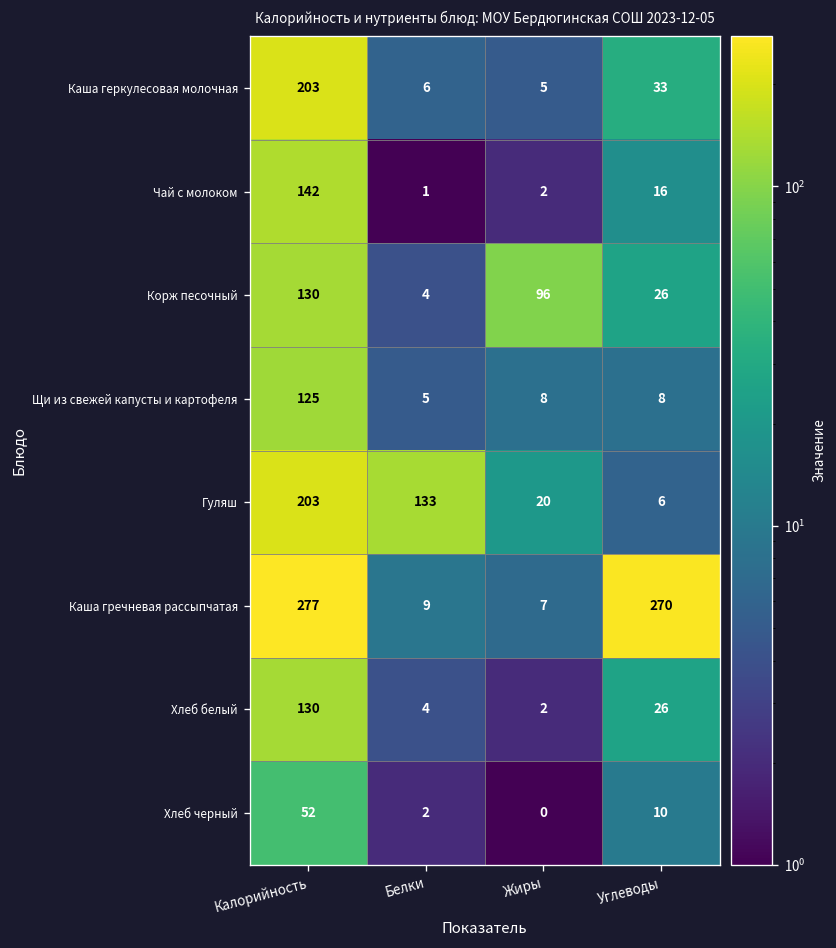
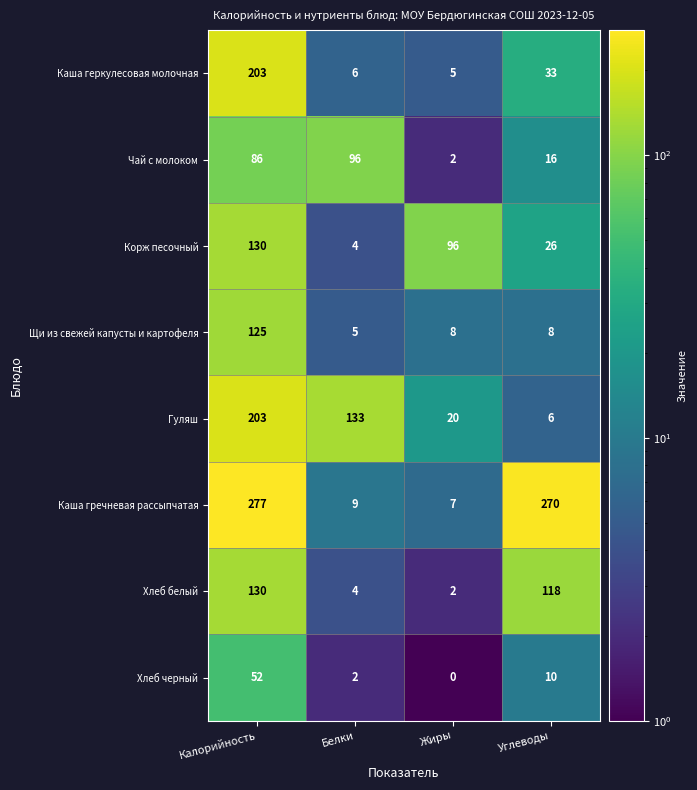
  {
    "Каша геркулесовая молочная": {
      "Калорийность": 203,
      "Белки": 6,
      "Жиры": 5,
      "Углеводы": 33
    },
    "Чай с молоком": {
-     "Калорийность": 142,
-     "Белки": 1,
+     "Калорийность": 86,
+     "Белки": 96,
      "Жиры": 2,
      "Углеводы": 16
    },
    "Корж песочный": {
      "Калорийность": 130,
      "Белки": 4,
      "Жиры": 96,
      "Углеводы": 26
    },
    "Щи из свежей капусты и картофеля": {
      "Калорийность": 125,
      "Белки": 5,
      "Жиры": 8,
      "Углеводы": 8
    },
    "Гуляш": {
      "Калорийность": 203,
      "Белки": 133,
      "Жиры": 20,
      "Углеводы": 6
    },
    "Каша гречневая рассыпчатая": {
      "Калорийность": 277,
      "Белки": 9,
      "Жиры": 7,
      "Углеводы": 270
    },
    "Хлеб белый": {
      "Калорийность": 130,
      "Белки": 4,
      "Жиры": 2,
-     "Углеводы": 26
+     "Углеводы": 118
    },
    "Хлеб черный": {
      "Калорийность": 52,
      "Белки": 2,
      "Жиры": 0,
      "Углеводы": 10
    }
  }
